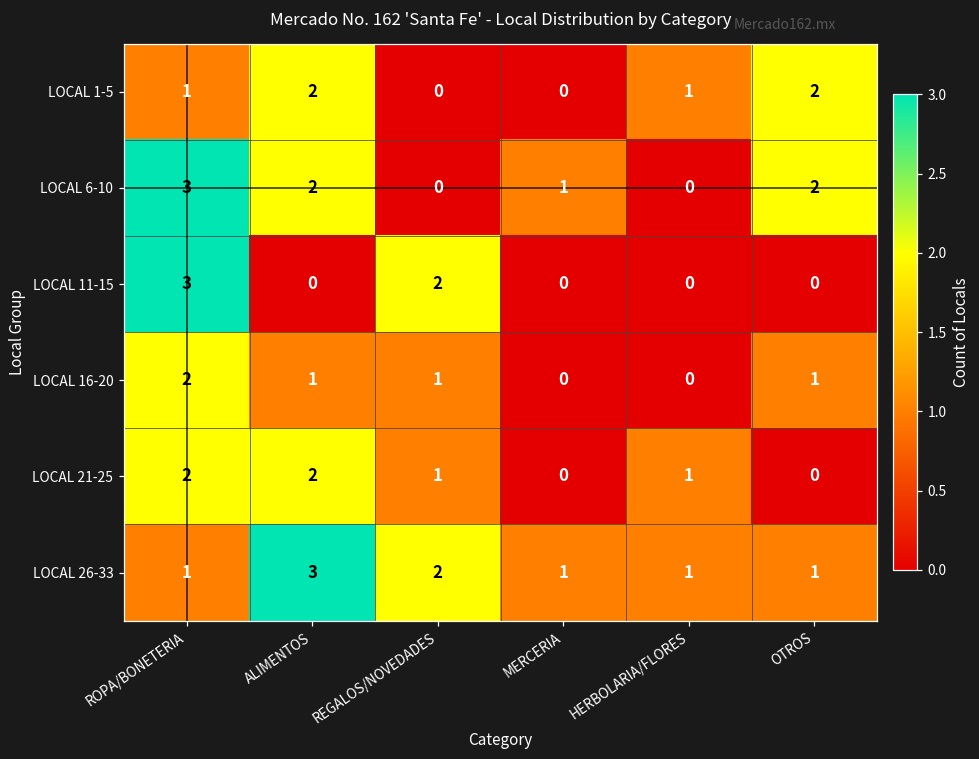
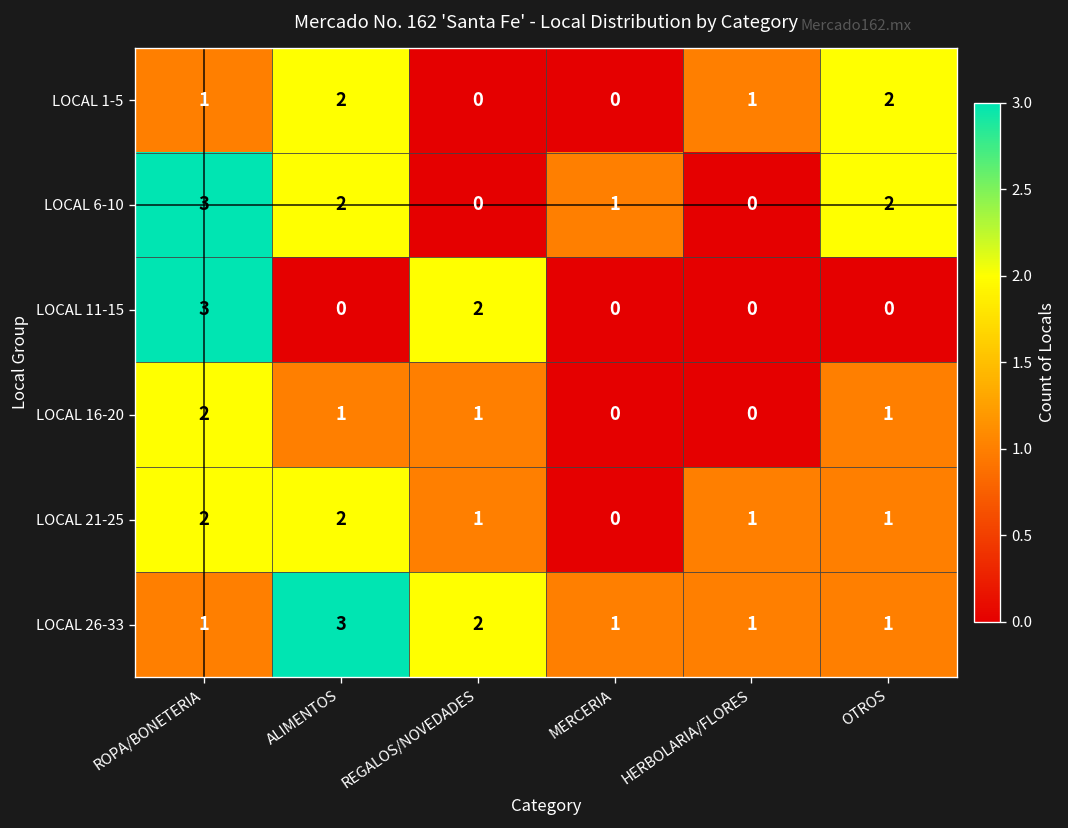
  {
    "LOCAL 1-5": {
      "ROPA/BONETERIA": 1,
      "ALIMENTOS": 2,
      "REGALOS/NOVEDADES": 0,
      "MERCERIA": 0,
      "HERBOLARIA/FLORES": 1,
      "OTROS": 2
    },
    "LOCAL 6-10": {
      "ROPA/BONETERIA": 3,
      "ALIMENTOS": 2,
      "REGALOS/NOVEDADES": 0,
      "MERCERIA": 1,
      "HERBOLARIA/FLORES": 0,
      "OTROS": 2
    },
    "LOCAL 11-15": {
      "ROPA/BONETERIA": 3,
      "ALIMENTOS": 0,
      "REGALOS/NOVEDADES": 2,
      "MERCERIA": 0,
      "HERBOLARIA/FLORES": 0,
      "OTROS": 0
    },
    "LOCAL 16-20": {
      "ROPA/BONETERIA": 2,
      "ALIMENTOS": 1,
      "REGALOS/NOVEDADES": 1,
      "MERCERIA": 0,
      "HERBOLARIA/FLORES": 0,
      "OTROS": 1
    },
    "LOCAL 21-25": {
      "ROPA/BONETERIA": 2,
      "ALIMENTOS": 2,
      "REGALOS/NOVEDADES": 1,
      "MERCERIA": 0,
      "HERBOLARIA/FLORES": 1,
-     "OTROS": 0
+     "OTROS": 1
    },
    "LOCAL 26-33": {
      "ROPA/BONETERIA": 1,
      "ALIMENTOS": 3,
      "REGALOS/NOVEDADES": 2,
      "MERCERIA": 1,
      "HERBOLARIA/FLORES": 1,
      "OTROS": 1
    }
  }
